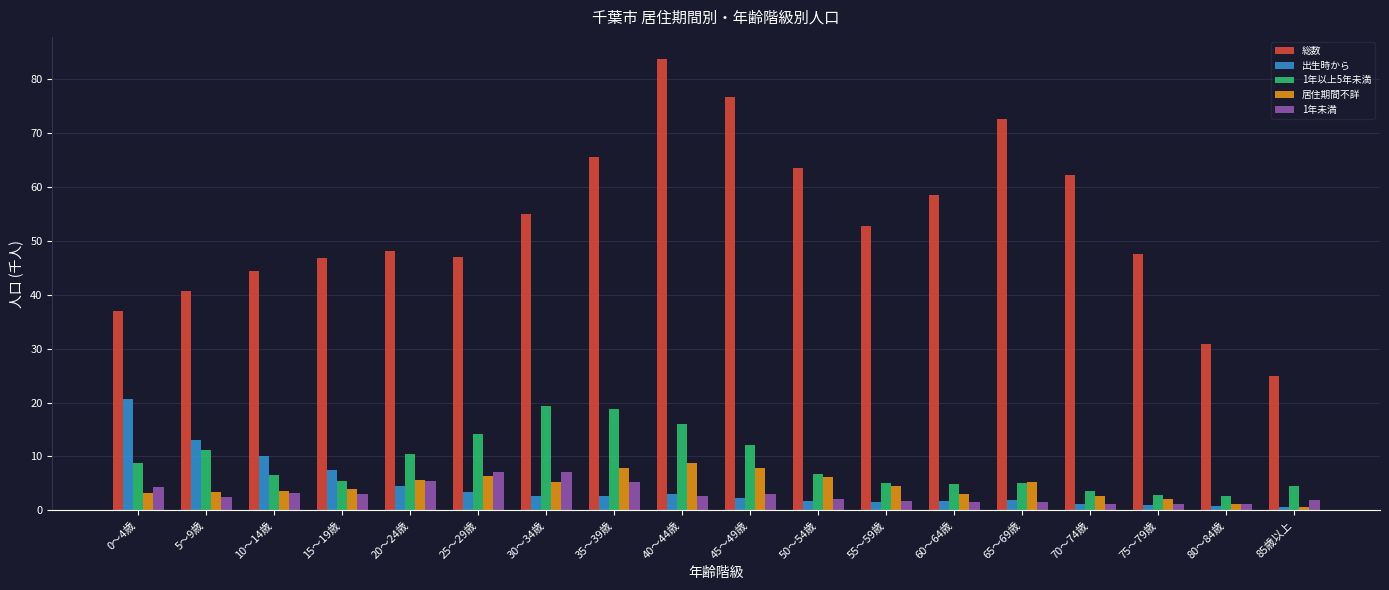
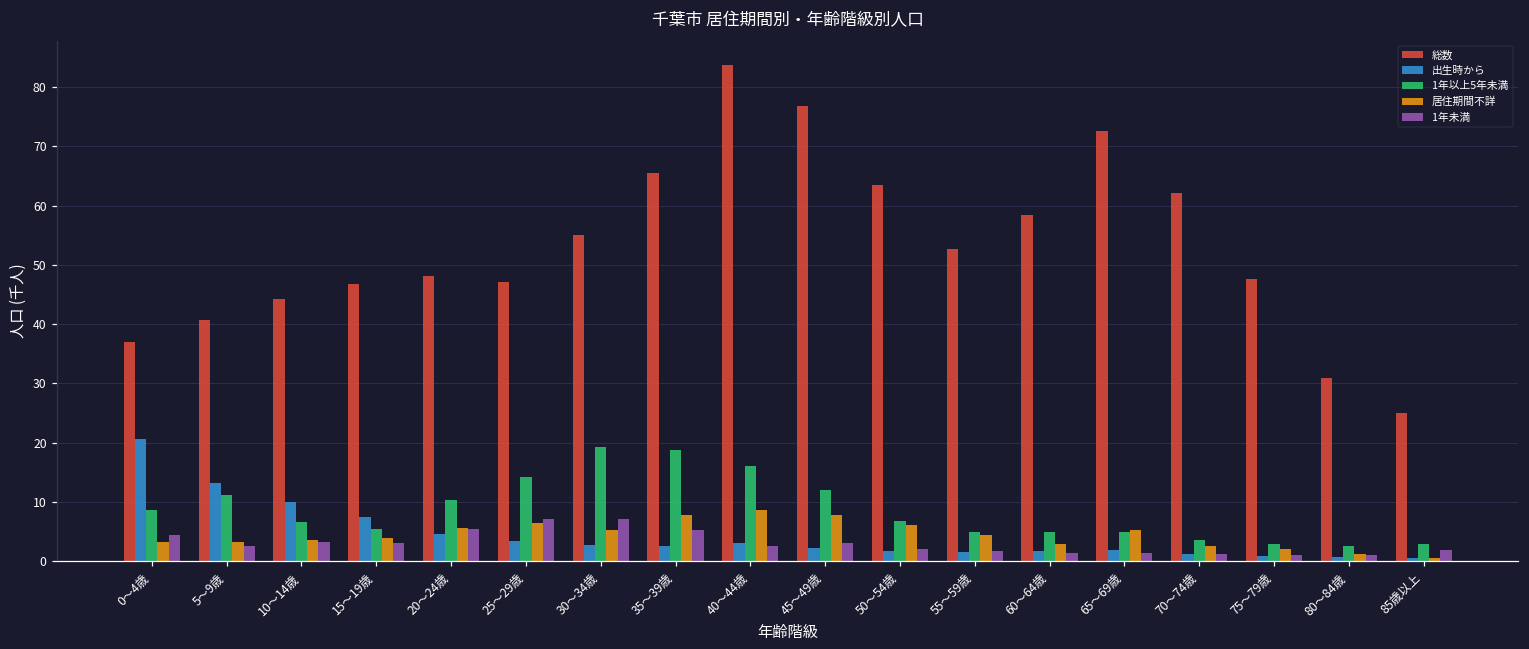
  {
    "総数": {
      "0～4歳": 37,
      "5～9歳": 41,
      "10～14歳": 44,
      "15～19歳": 47,
      "20～24歳": 48,
      "25～29歳": 47,
      "30～34歳": 55,
      "35～39歳": 66,
      "40～44歳": 84,
      "45～49歳": 77,
      "50～54歳": 64,
      "55～59歳": 53,
      "60～64歳": 58,
      "65～69歳": 73,
      "70～74歳": 62,
      "75～79歳": 48,
      "80～84歳": 31,
      "85歳以上": 25
    },
    "出生時から": {
      "0～4歳": 21,
      "5～9歳": 13,
      "10～14歳": 10,
      "15～19歳": 8,
      "20～24歳": 5,
      "25～29歳": 3,
      "30～34歳": 3,
      "35～39歳": 3,
      "40～44歳": 3,
      "45～49歳": 2,
      "50～54歳": 2,
      "55～59歳": 2,
      "60～64歳": 2,
      "65～69歳": 2,
      "70～74歳": 1,
      "75～79歳": 1,
      "80～84歳": 1,
      "85歳以上": 1
    },
    "1年以上5年未満": {
      "0～4歳": 9,
      "5～9歳": 11,
      "10～14歳": 7,
      "15～19歳": 6,
      "20～24歳": 10,
      "25～29歳": 14,
      "30～34歳": 19,
      "35～39歳": 19,
      "40～44歳": 16,
      "45～49歳": 12,
      "50～54歳": 7,
      "55～59歳": 5,
      "60～64歳": 5,
      "65～69歳": 5,
      "70～74歳": 4,
      "75～79歳": 3,
      "80～84歳": 3,
-     "85歳以上": 5
+     "85歳以上": 3
    },
    "居住期間不詳": {
      "0～4歳": 3,
      "5～9歳": 3,
      "10～14歳": 4,
      "15～19歳": 4,
      "20～24歳": 6,
      "25～29歳": 6,
      "30～34歳": 5,
      "35～39歳": 8,
      "40～44歳": 9,
      "45～49歳": 8,
      "50～54歳": 6,
      "55～59歳": 4,
      "60～64歳": 3,
      "65～69歳": 5,
      "70～74歳": 3,
      "75～79歳": 2,
      "80～84歳": 1,
      "85歳以上": 1
    },
    "1年未満": {
      "0～4歳": 4,
      "5～9歳": 3,
      "10～14歳": 3,
      "15～19歳": 3,
      "20～24歳": 5,
      "25～29歳": 7,
      "30～34歳": 7,
      "35～39歳": 5,
      "40～44歳": 3,
      "45～49歳": 3,
      "50～54歳": 2,
      "55～59歳": 2,
      "60～64歳": 1,
      "65～69歳": 1,
      "70～74歳": 1,
      "75～79歳": 1,
      "80～84歳": 1,
      "85歳以上": 2
    }
  }
